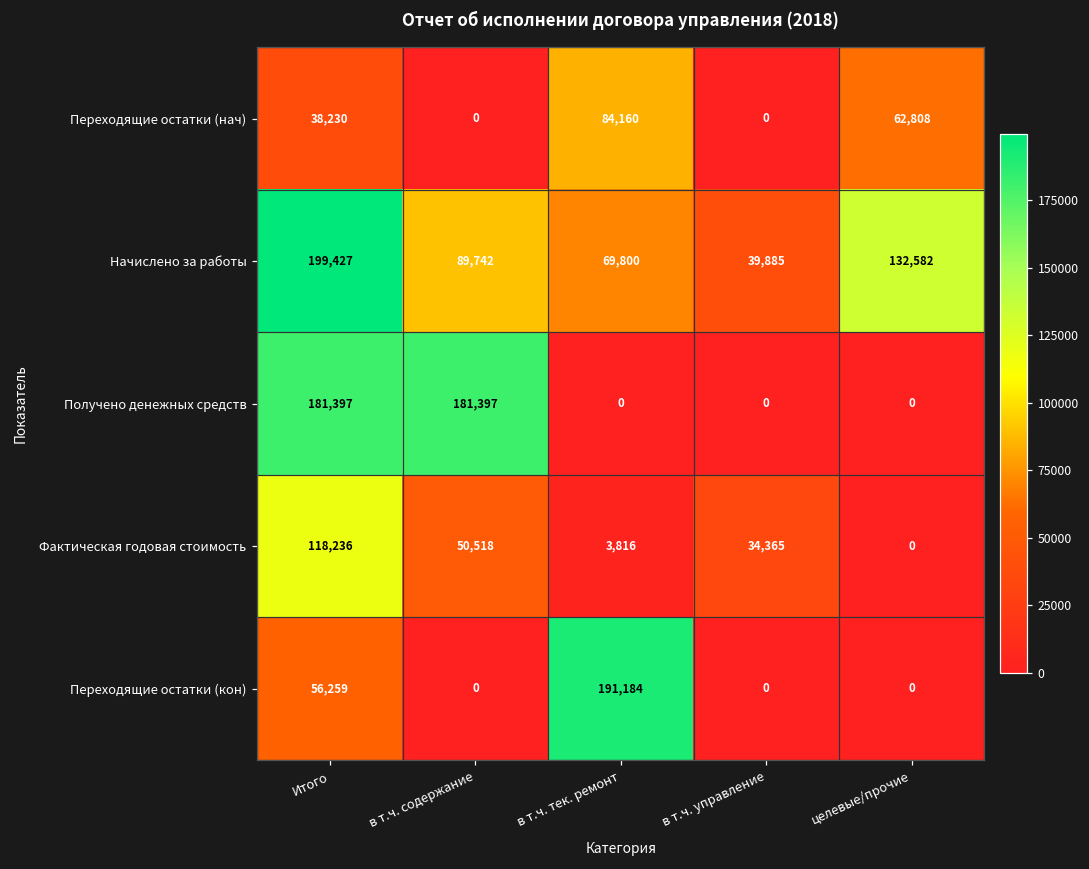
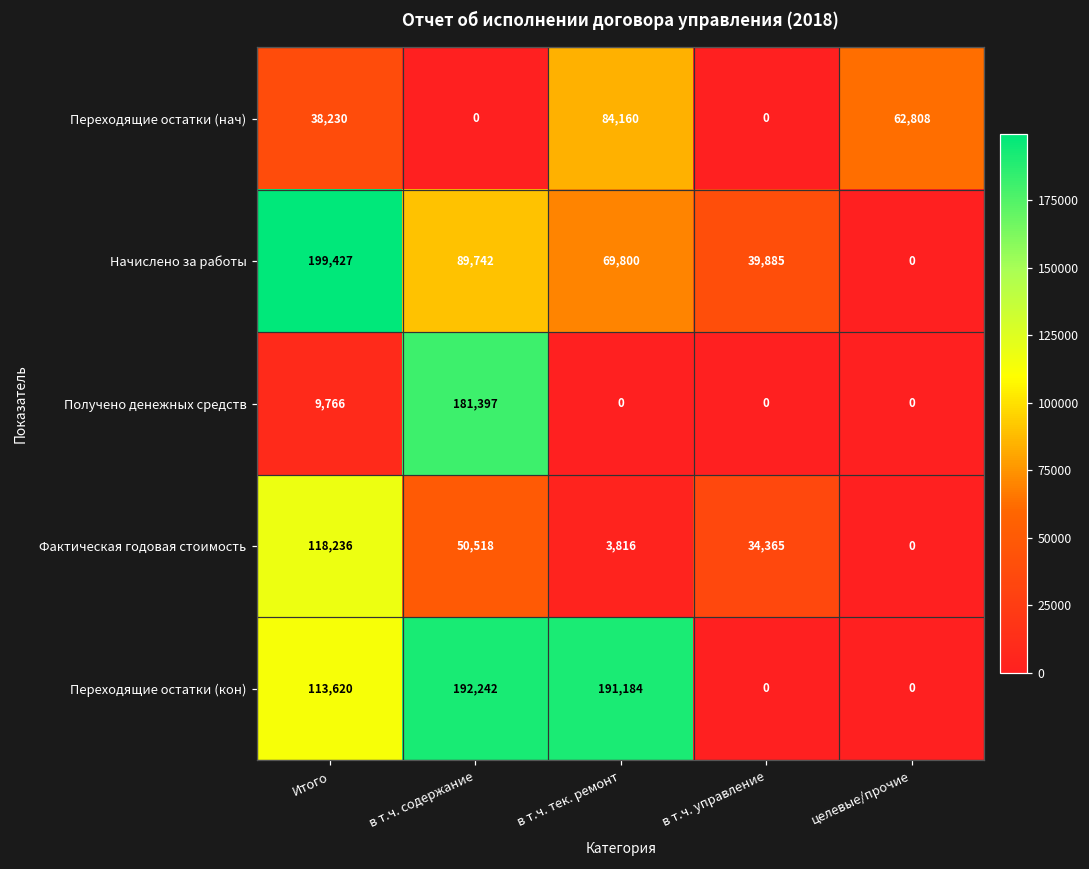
  {
    "Переходящие остатки (нач)": {
      "Итого": "38,230",
      "в т.ч. содержание": "0",
      "в т.ч. тек. ремонт": "84,160",
      "в т.ч. управление": "0",
      "целевые/прочие": "62,808"
    },
    "Начислено за работы": {
      "Итого": "199,427",
      "в т.ч. содержание": "89,742",
      "в т.ч. тек. ремонт": "69,800",
      "в т.ч. управление": "39,885",
-     "целевые/прочие": "132,582"
+     "целевые/прочие": "0"
    },
    "Получено денежных средств": {
-     "Итого": "181,397",
+     "Итого": "9,766",
      "в т.ч. содержание": "181,397",
      "в т.ч. тек. ремонт": "0",
      "в т.ч. управление": "0",
      "целевые/прочие": "0"
    },
    "Фактическая годовая стоимость": {
      "Итого": "118,236",
      "в т.ч. содержание": "50,518",
      "в т.ч. тек. ремонт": "3,816",
      "в т.ч. управление": "34,365",
      "целевые/прочие": "0"
    },
    "Переходящие остатки (кон)": {
-     "Итого": "56,259",
-     "в т.ч. содержание": "0",
+     "Итого": "113,620",
+     "в т.ч. содержание": "192,242",
      "в т.ч. тек. ремонт": "191,184",
      "в т.ч. управление": "0",
      "целевые/прочие": "0"
    }
  }
